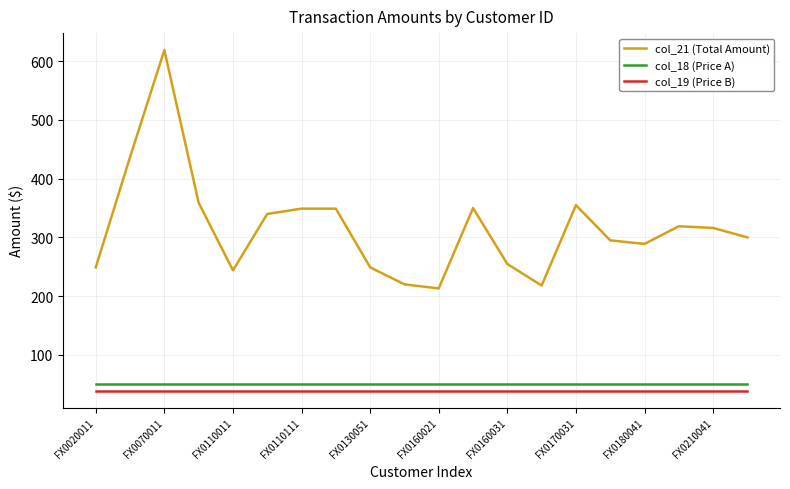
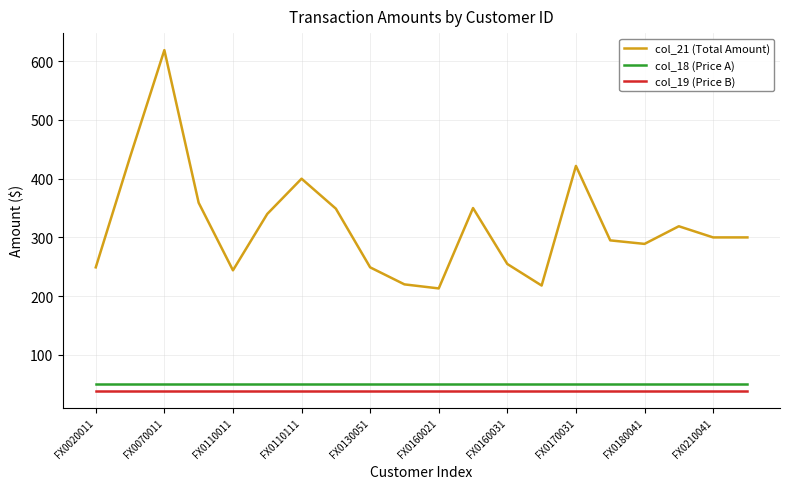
  {
    "col_21 (Total Amount)": {
      "FX0020011": 250,
      "FX0070011": 620,
      "FX0110011": 240,
-     "FX0110111": 350,
+     "FX0110111": 400,
      "FX0130051": 250,
      "FX0160021": 210,
      "FX0160031": 250,
-     "FX0170031": 350,
+     "FX0170031": 420,
      "FX0180041": 290,
-     "FX0210041": 320
+     "FX0210041": 300
    },
    "col_18 (Price A)": {
      "FX0020011": 50,
      "FX0070011": 50,
      "FX0110011": 50,
      "FX0110111": 50,
      "FX0130051": 50,
      "FX0160021": 50,
      "FX0160031": 50,
      "FX0170031": 50,
      "FX0180041": 50,
      "FX0210041": 50
    },
    "col_19 (Price B)": {
      "FX0020011": 40,
      "FX0070011": 40,
      "FX0110011": 40,
      "FX0110111": 40,
      "FX0130051": 40,
      "FX0160021": 40,
      "FX0160031": 40,
      "FX0170031": 40,
      "FX0180041": 40,
      "FX0210041": 40
    }
  }
